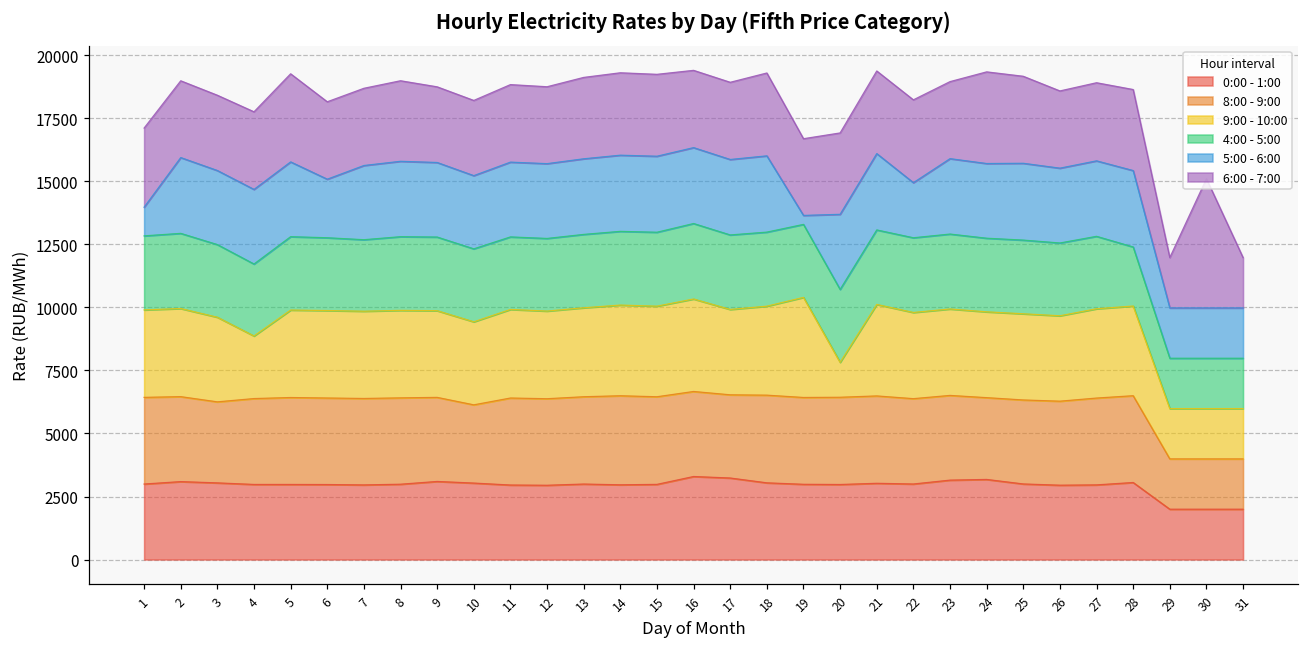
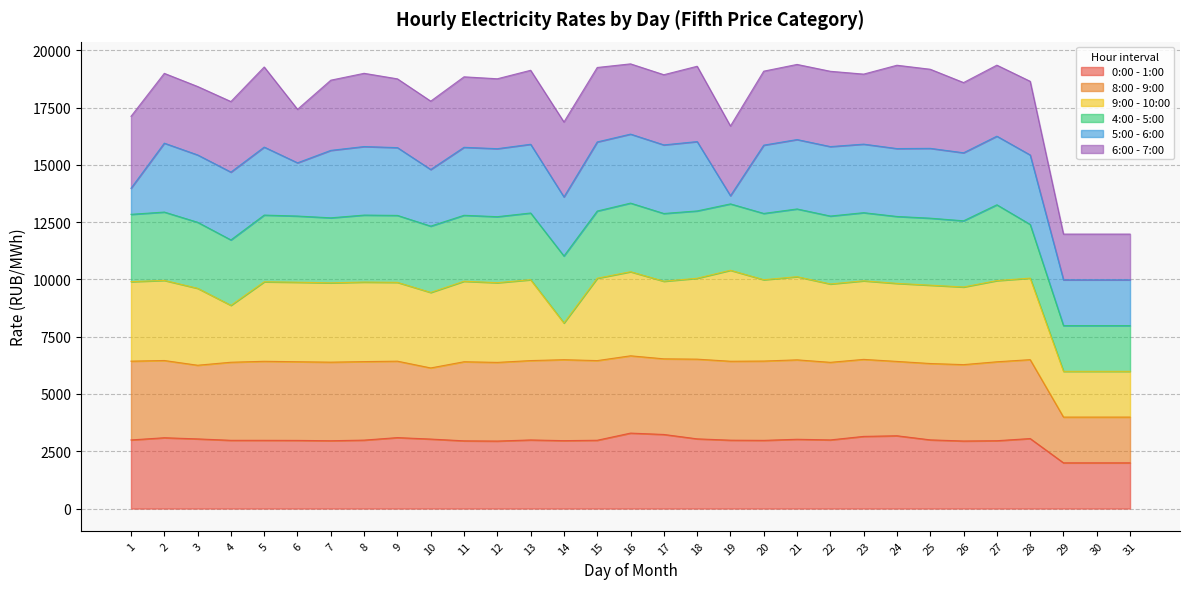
  {
    "9:00 - 10:00": {
      "1": 3500,
      "2": 3500,
      "3": 3400,
      "4": 2500,
      "5": 3500,
      "6": 3500,
      "7": 3500,
      "8": 3500,
      "9": 3400,
      "10": 3300,
      "11": 3500,
      "12": 3500,
      "13": 3500,
-     "14": 3600,
+     "14": 1600,
      "15": 3600,
      "16": 3700,
      "17": 3400,
      "18": 3500,
      "19": 4000,
-     "20": 1400,
+     "20": 3500,
      "21": 3600,
      "22": 3400,
      "23": 3400,
      "24": 3400,
      "25": 3400,
      "26": 3400,
      "27": 3500,
      "28": 3600,
      "29": 2000,
      "30": 2000,
      "31": 2000
    },
    "4:00 - 5:00": {
      "1": 2900,
      "2": 3000,
      "3": 2900,
      "4": 2900,
      "5": 2900,
      "6": 2900,
      "7": 2800,
      "8": 2900,
      "9": 2900,
      "10": 2900,
      "11": 2900,
      "12": 2900,
      "13": 2900,
      "14": 2900,
      "15": 2900,
      "16": 3000,
      "17": 3000,
      "18": 2900,
      "19": 2900,
      "20": 2900,
      "21": 3000,
      "22": 3000,
      "23": 3000,
      "24": 2900,
      "25": 2900,
      "26": 2900,
-     "27": 2900,
+     "27": 3300,
      "28": 2300,
      "29": 2000,
      "30": 2000,
      "31": 2000
    },
    "5:00 - 6:00": {
      "1": 1100,
      "2": 3000,
      "3": 2900,
      "4": 3000,
      "5": 3000,
      "6": 2300,
      "7": 2900,
      "8": 3000,
      "9": 3000,
-     "10": 2900,
+     "10": 2500,
      "11": 3000,
      "12": 3000,
      "13": 3000,
-     "14": 3000,
+     "14": 2600,
      "15": 3000,
      "16": 3000,
      "17": 3000,
      "18": 3000,
      "19": 400,
      "20": 3000,
      "21": 3000,
-     "22": 2200,
+     "22": 3000,
      "23": 3000,
      "24": 3000,
      "25": 3000,
      "26": 3000,
      "27": 3000,
      "28": 3000,
      "29": 2000,
      "30": 2000,
      "31": 2000
    },
    "6:00 - 7:00": {
      "1": 3100,
      "2": 3000,
      "3": 3000,
      "4": 3100,
      "5": 3500,
-     "6": 3100,
+     "6": 2300,
      "7": 3100,
      "8": 3200,
      "9": 3000,
      "10": 3000,
      "11": 3100,
      "12": 3100,
      "13": 3200,
      "14": 3300,
      "15": 3200,
      "16": 3100,
      "17": 3100,
      "18": 3300,
      "19": 3000,
      "20": 3200,
      "21": 3300,
      "22": 3300,
      "23": 3100,
      "24": 3600,
      "25": 3500,
      "26": 3100,
      "27": 3100,
      "28": 3200,
      "29": 2000,
-     "30": 5100,
+     "30": 2000,
      "31": 2000
    }
  }
